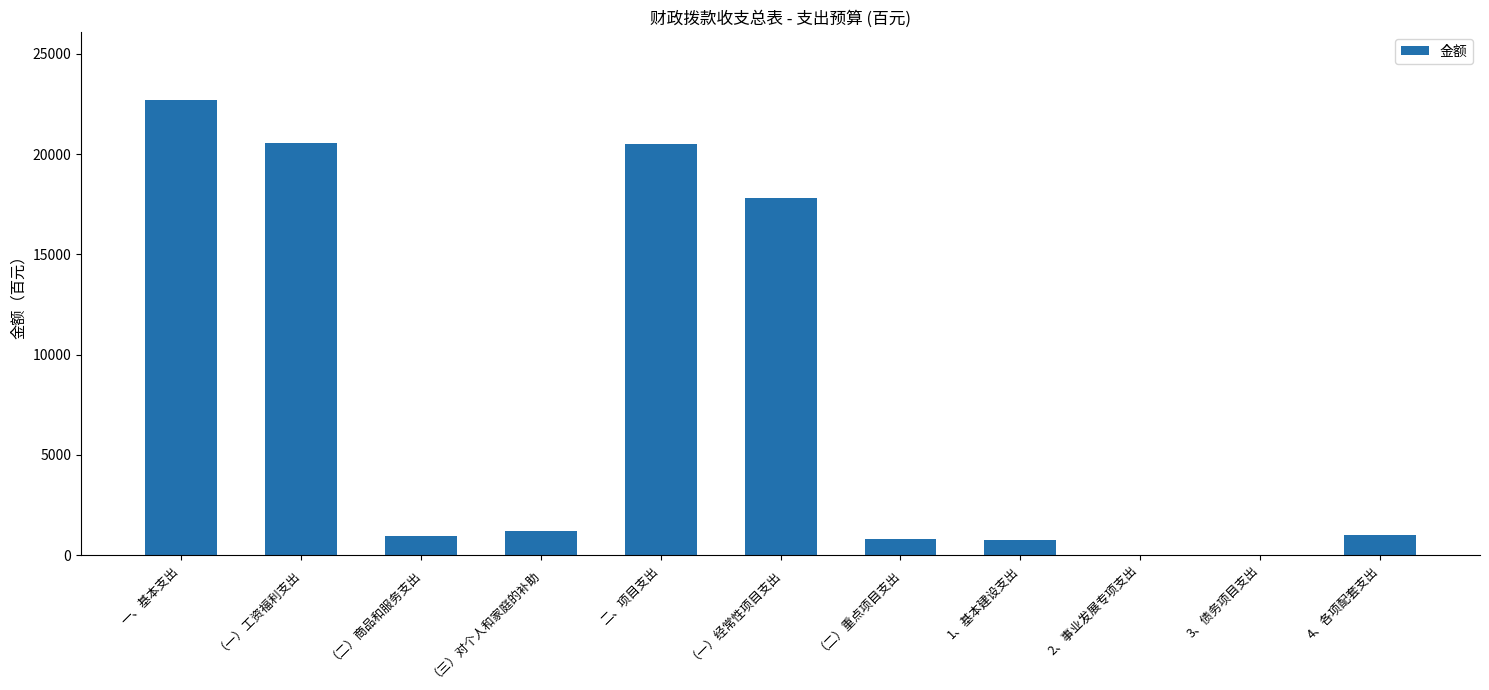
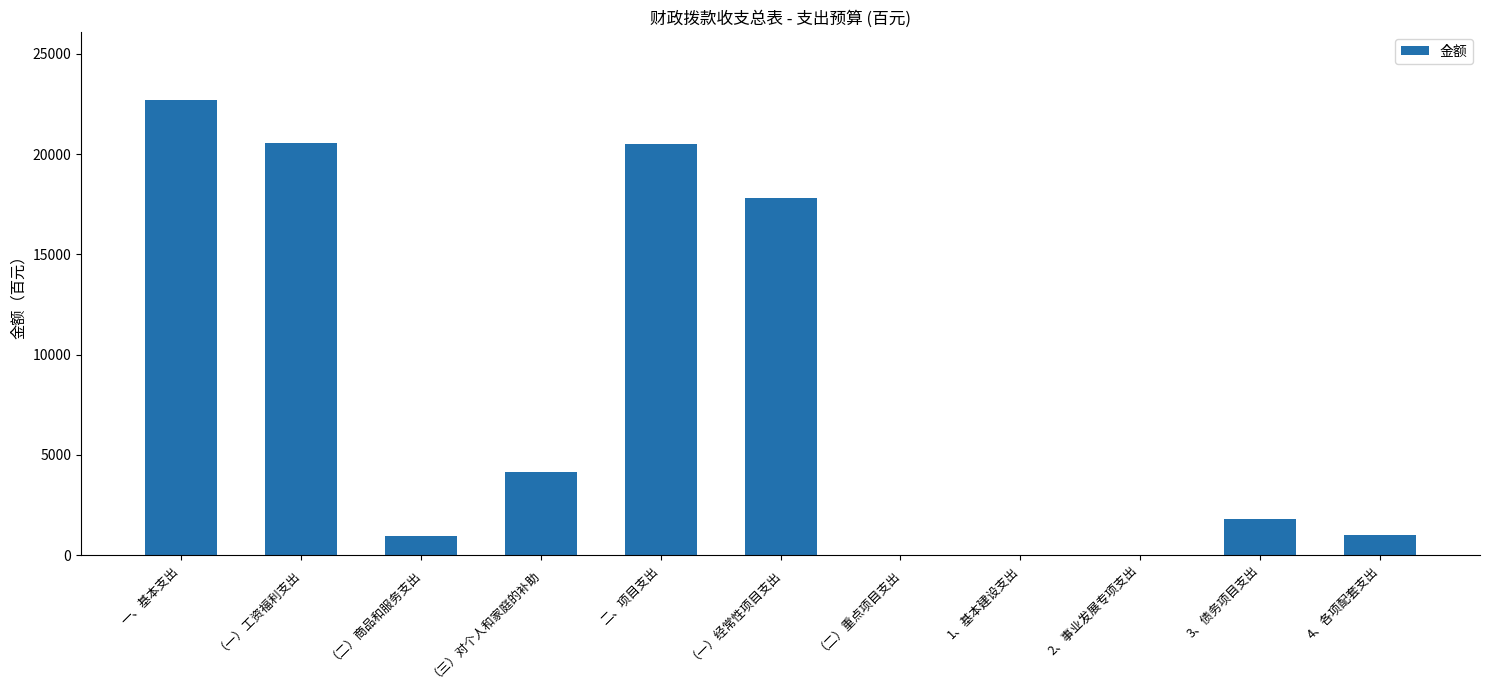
  {
    "一、基本支出": 22700,
    "（一）工资福利支出": 20600,
    "（二）商品和服务支出": 900,
-   "（三）对个人和家庭的补助": 1200,
+   "（三）对个人和家庭的补助": 4100,
    "二、项目支出": 20500,
    "（一）经常性项目支出": 17800,
-   "（二）重点项目支出": 800,
-   "1、基本建设支出": 700,
+   "（二）重点项目支出": 0,
+   "1、基本建设支出": 0,
    "2、事业发展专项支出": 0,
-   "3、债务项目支出": 0,
+   "3、债务项目支出": 1800,
    "4、各项配套支出": 1000
  }
